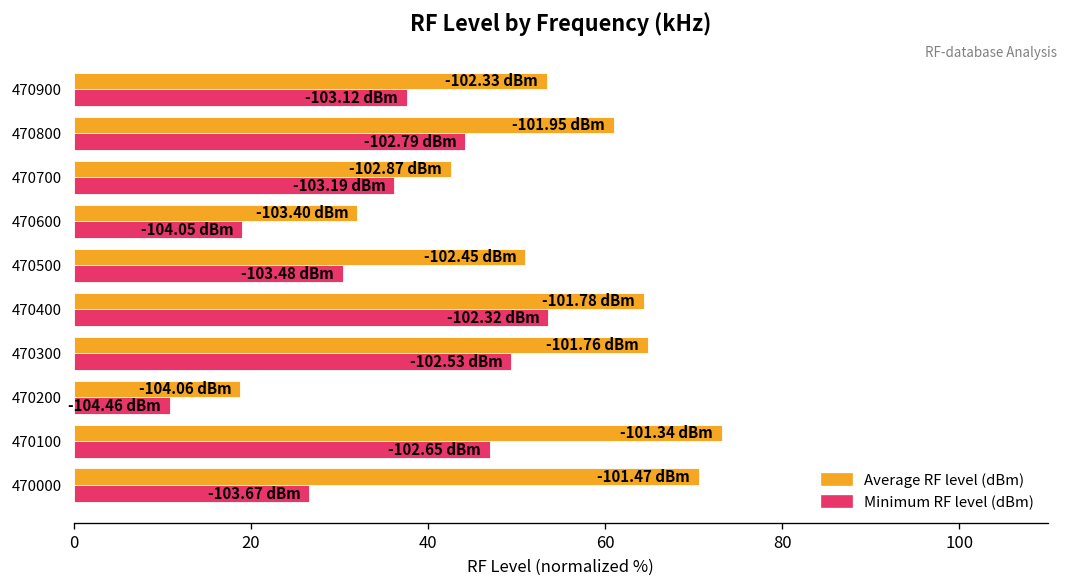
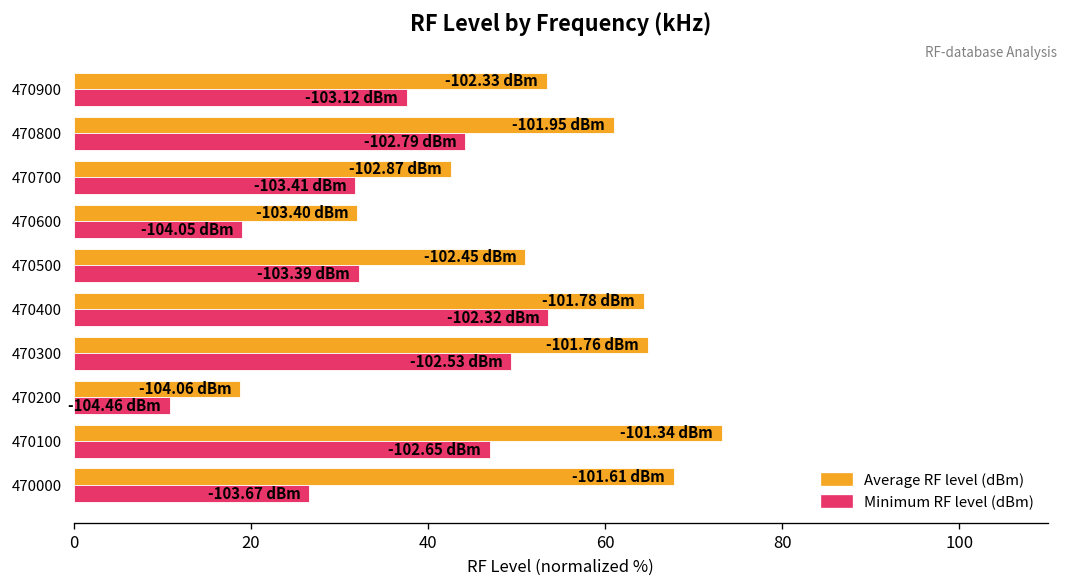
  {
    "Average RF level (dBm)": {
-     "470000": -101.47
+     "470000": -101.61
    },
    "Minimum RF level (dBm)": {
-     "470700": -103.19,
-     "470500": -103.48
+     "470700": -103.41,
+     "470500": -103.39
    }
  }
